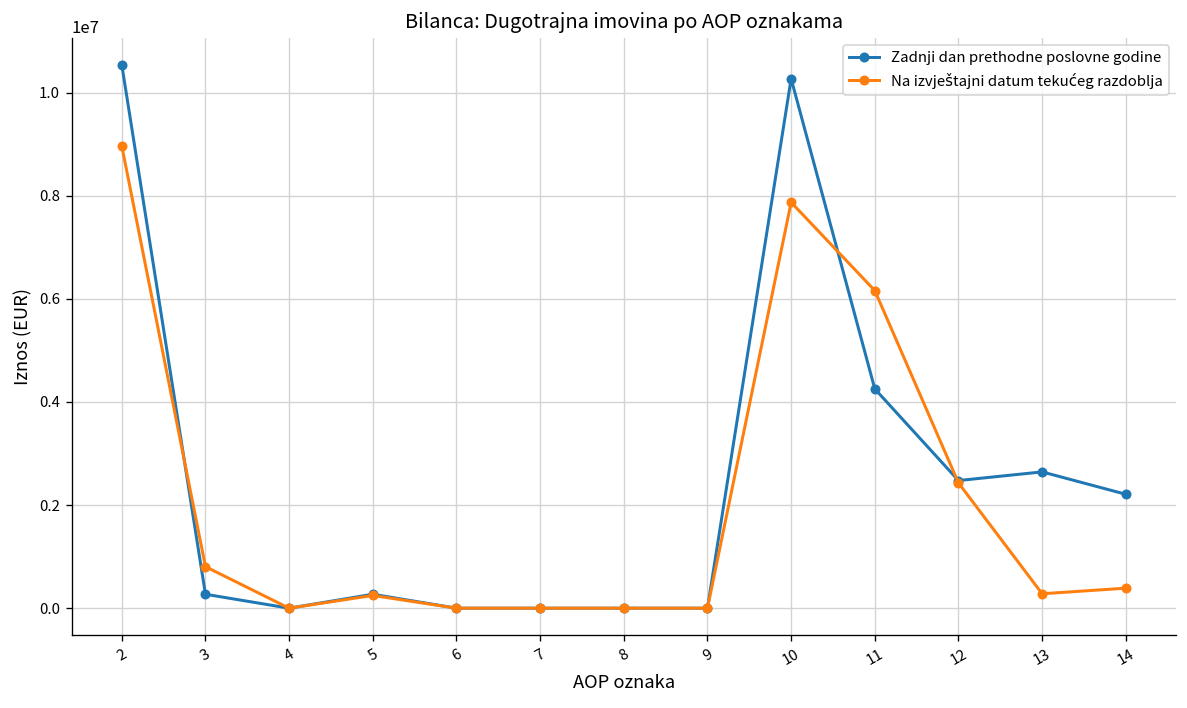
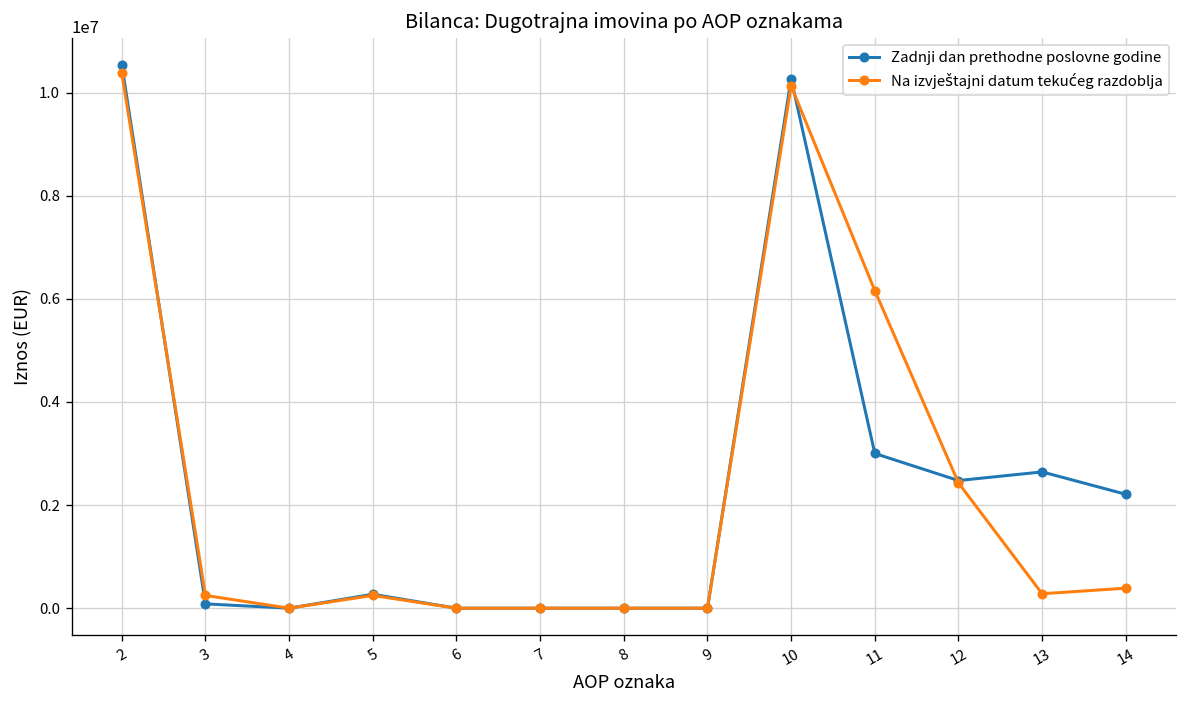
  {
    "Zadnji dan prethodne poslovne godine": {
      "2": 10500000,
-     "3": 300000,
+     "3": 100000,
      "10": 10300000,
-     "11": 4300000,
+     "11": 3000000,
      "13": 2600000,
      "14": 2200000
    },
    "Na izvještajni datum tekućeg razdoblja": {
-     "2": 9000000,
-     "3": 800000,
-     "10": 7900000,
+     "2": 10400000,
+     "3": 200000,
+     "10": 10100000,
      "11": 6200000,
      "13": 300000,
      "14": 400000
    }
  }
